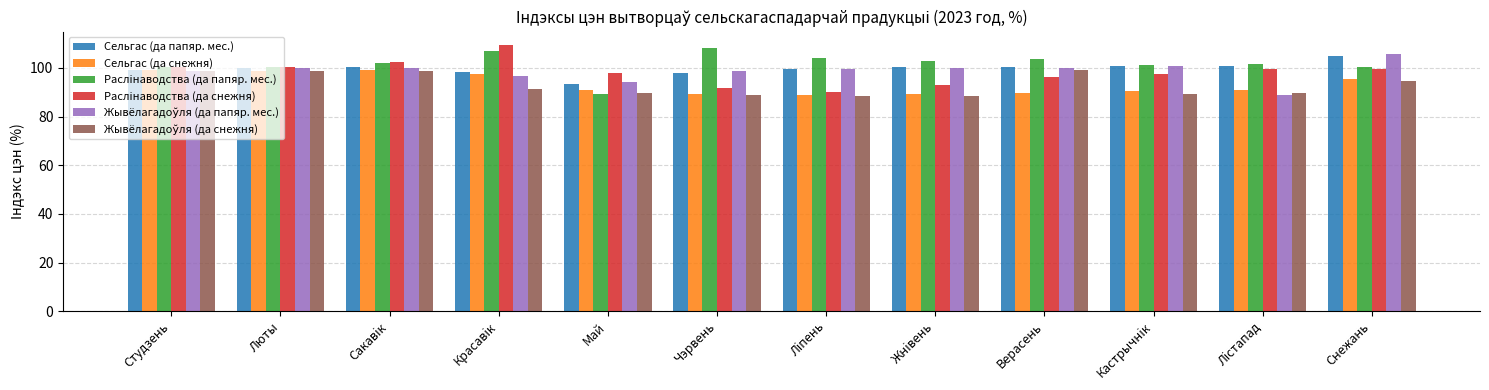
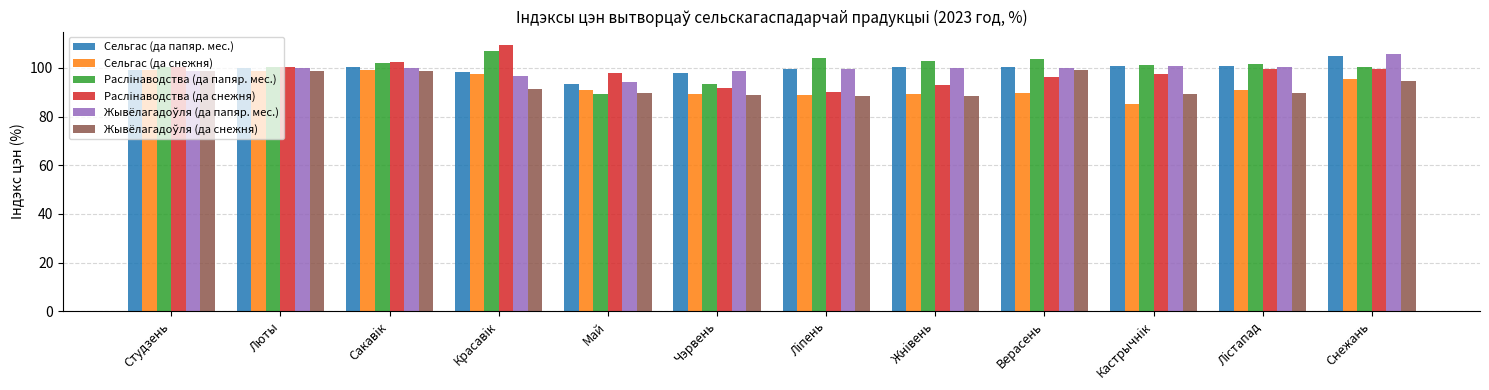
  {
    "Сельгас (да папяр. мес.)": {
      "Сакавiк": 100,
      "Красавiк": 98,
      "Май": 94,
      "Чэрвень": 98,
      "Лiпень": 100,
      "Жнiвень": 100,
      "Верасень": 101,
      "Кастрычнiк": 101,
      "Лiстапад": 101,
      "Снежань": 105
    },
    "Сельгас (да снежня)": {
      "Сакавiк": 99,
      "Красавiк": 97,
      "Май": 91,
      "Чэрвень": 89,
      "Лiпень": 89,
      "Жнiвень": 89,
      "Верасень": 90,
-     "Кастрычнiк": 91,
+     "Кастрычнiк": 85,
      "Лiстапад": 91,
      "Снежань": 96
    },
    "Раслiнаводства (да папяр. мес.)": {
      "Сакавiк": 102,
      "Красавiк": 107,
      "Май": 90,
-     "Чэрвень": 108,
+     "Чэрвень": 94,
      "Лiпень": 104,
      "Жнiвень": 103,
      "Верасень": 104,
      "Кастрычнiк": 101,
      "Лiстапад": 102,
      "Снежань": 100
    },
    "Раслiнаводства (да снежня)": {
      "Люты": 101,
      "Сакавiк": 103,
      "Красавiк": 110,
      "Май": 98,
      "Чэрвень": 92,
      "Лiпень": 90,
      "Жнiвень": 93,
      "Верасень": 96,
      "Кастрычнiк": 98,
      "Лiстапад": 99,
      "Снежань": 100
    },
    "Жывёлагадоўля (да папяр. мес.)": {
      "Люты": 100,
      "Сакавiк": 100,
      "Красавiк": 97,
      "Май": 94,
      "Чэрвень": 99,
      "Лiпень": 100,
      "Жнiвень": 100,
      "Верасень": 100,
      "Кастрычнiк": 101,
-     "Лiстапад": 89,
+     "Лiстапад": 100,
      "Снежань": 106
    },
    "Жывёлагадоўля (да снежня)": {
      "Люты": 99,
      "Сакавiк": 99,
      "Красавiк": 91,
      "Май": 90,
      "Чэрвень": 89,
      "Лiпень": 89,
      "Жнiвень": 89,
      "Верасень": 99,
      "Кастрычнiк": 89,
      "Лiстапад": 90,
      "Снежань": 95
    }
  }
